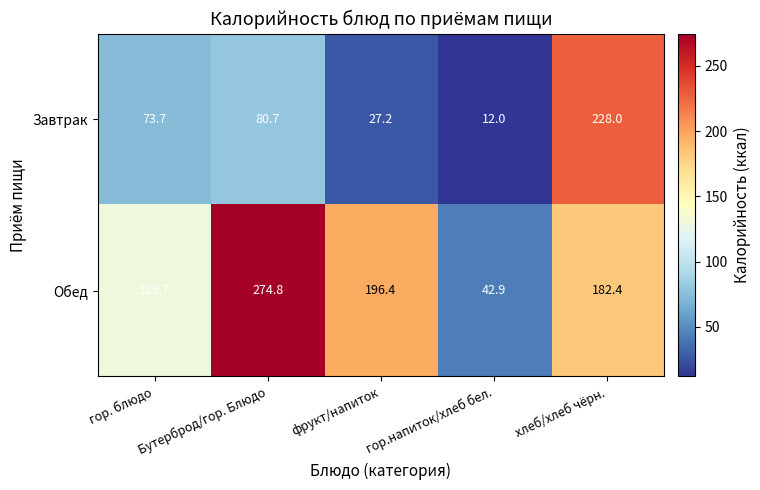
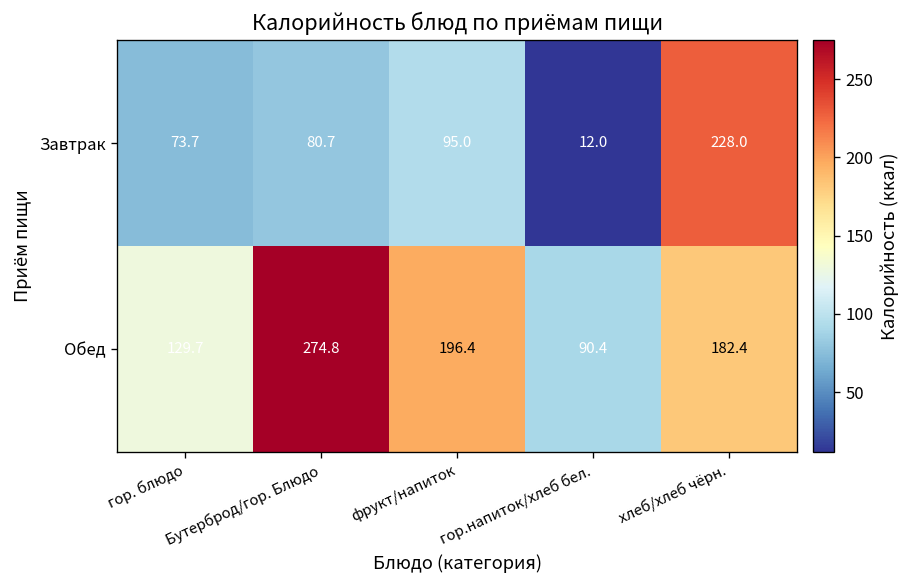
  {
    "Завтрак": {
      "гор. блюдо": 73.7,
      "Бутерброд/гор. Блюдо": 80.7,
-     "фрукт/напиток": 27.2,
+     "фрукт/напиток": 95.0,
      "гор.напиток/хлеб бел.": 12.0,
      "хлеб/хлеб чёрн.": 228.0
    },
    "Обед": {
      "Бутерброд/гор. Блюдо": 274.8,
      "фрукт/напиток": 196.4,
-     "гор.напиток/хлеб бел.": 42.9,
+     "гор.напиток/хлеб бел.": 90.4,
      "хлеб/хлеб чёрн.": 182.4
    }
  }
